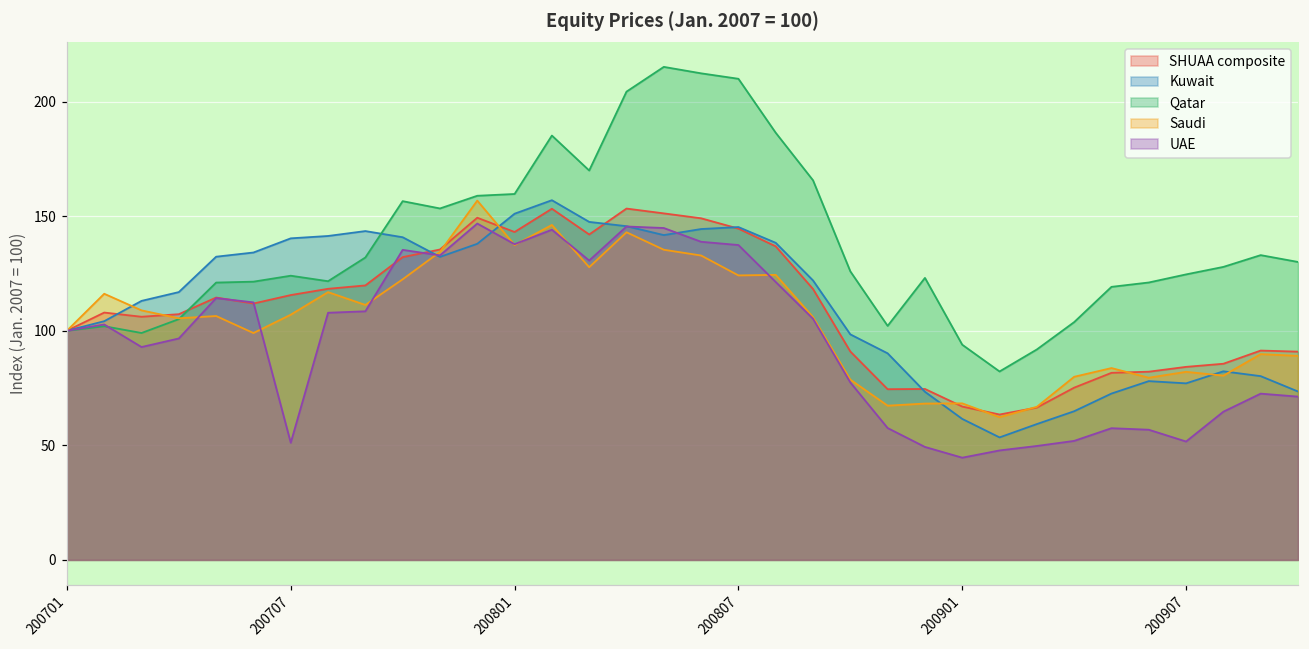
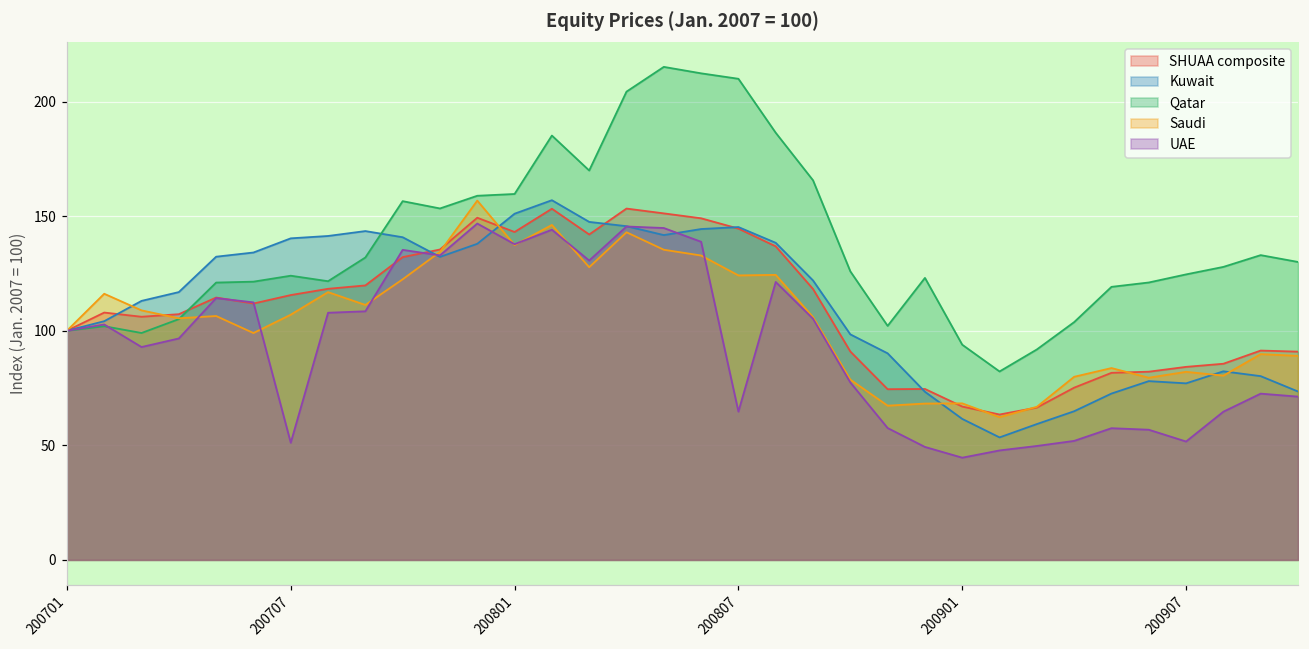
  {
    "UAE": {
      "200707": 51,
-     "200807": 137,
+     "200807": 65,
      "200901": 45,
      "200907": 52
    }
  }
